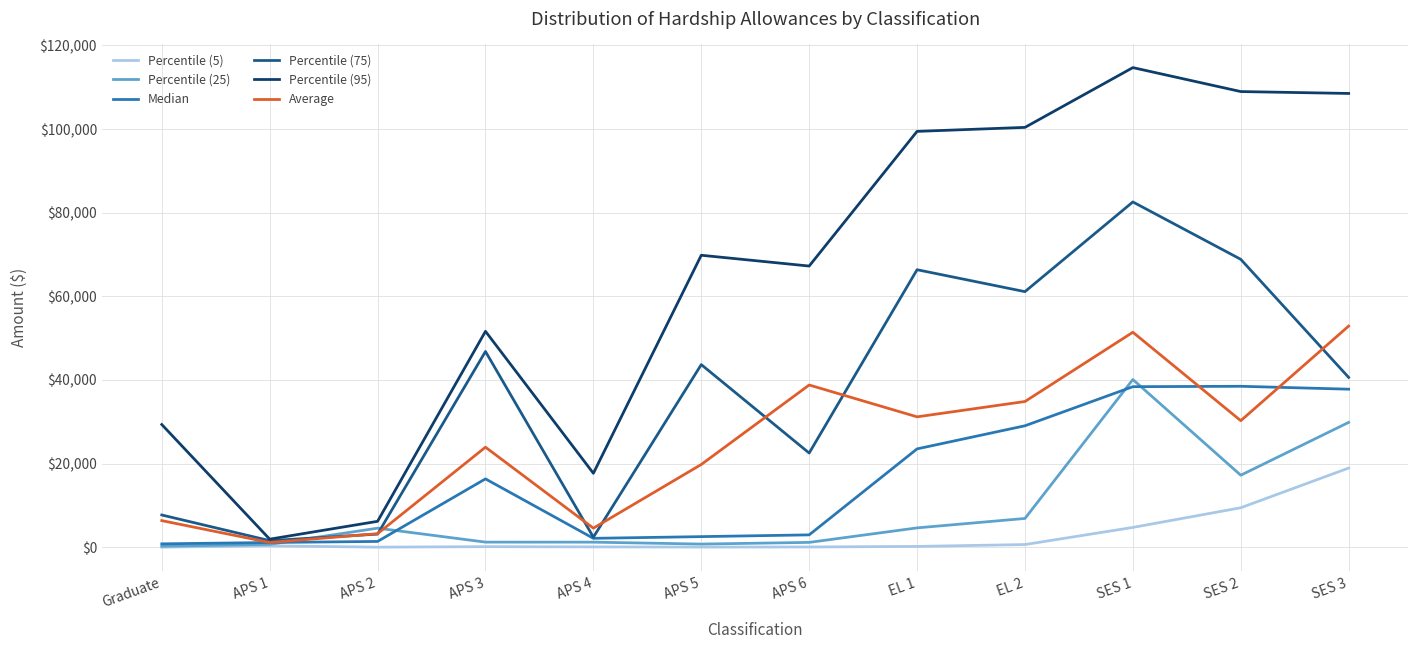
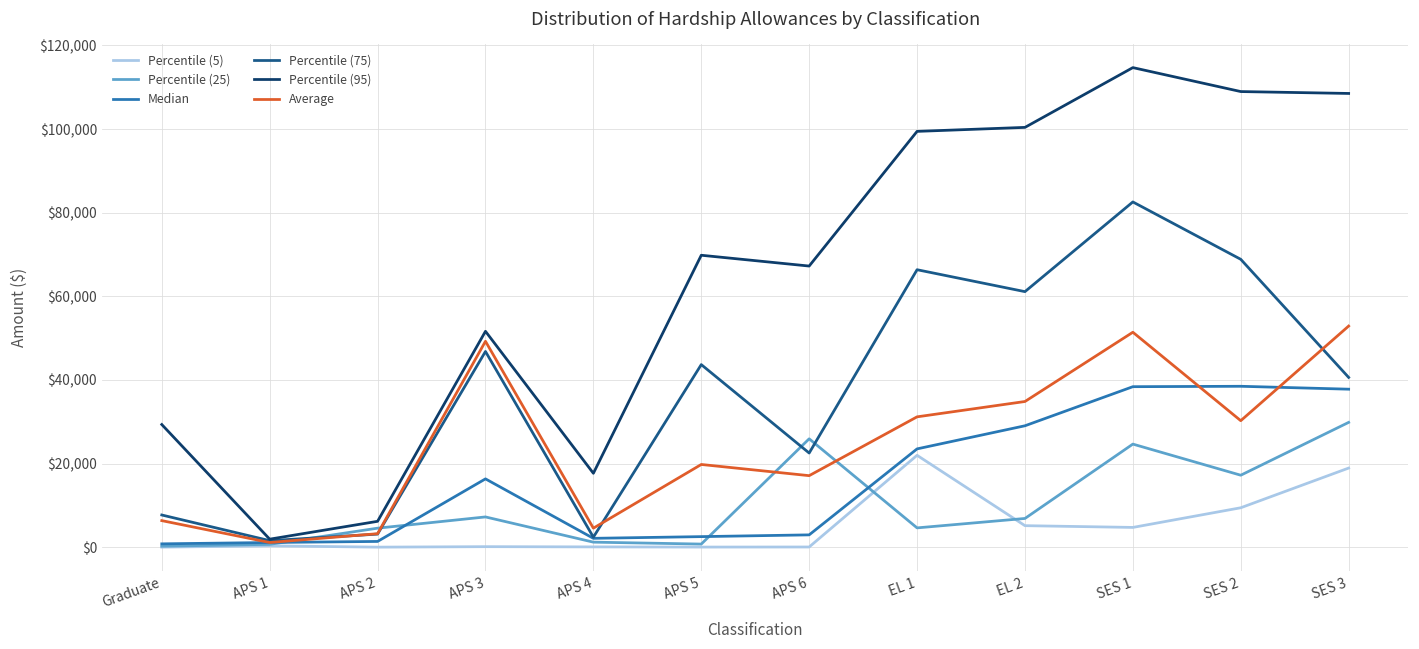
  {
    "Percentile (5)": {
      "APS 2": "$0",
      "APS 3": "$0",
      "APS 4": "$0",
      "APS 5": "$0",
      "APS 6": "$0",
-     "EL 1": "$0",
-     "EL 2": "$1,000",
+     "EL 1": "$22,000",
+     "EL 2": "$5,000",
      "SES 1": "$5,000",
      "SES 2": "$9,000",
      "SES 3": "$19,000"
    },
    "Percentile (25)": {
      "APS 2": "$5,000",
-     "APS 3": "$1,000",
+     "APS 3": "$7,000",
      "APS 4": "$1,000",
      "APS 5": "$1,000",
-     "APS 6": "$1,000",
+     "APS 6": "$26,000",
      "EL 1": "$5,000",
      "EL 2": "$7,000",
-     "SES 1": "$40,000",
+     "SES 1": "$25,000",
      "SES 2": "$17,000",
      "SES 3": "$30,000"
    },
    "Average": {
      "Graduate": "$6,000",
-     "APS 3": "$24,000",
+     "APS 3": "$49,000",
      "APS 4": "$5,000",
      "APS 5": "$20,000",
-     "APS 6": "$39,000",
+     "APS 6": "$17,000",
      "EL 1": "$31,000",
      "EL 2": "$35,000",
      "SES 1": "$51,000",
      "SES 2": "$30,000",
      "SES 3": "$53,000"
    }
  }
